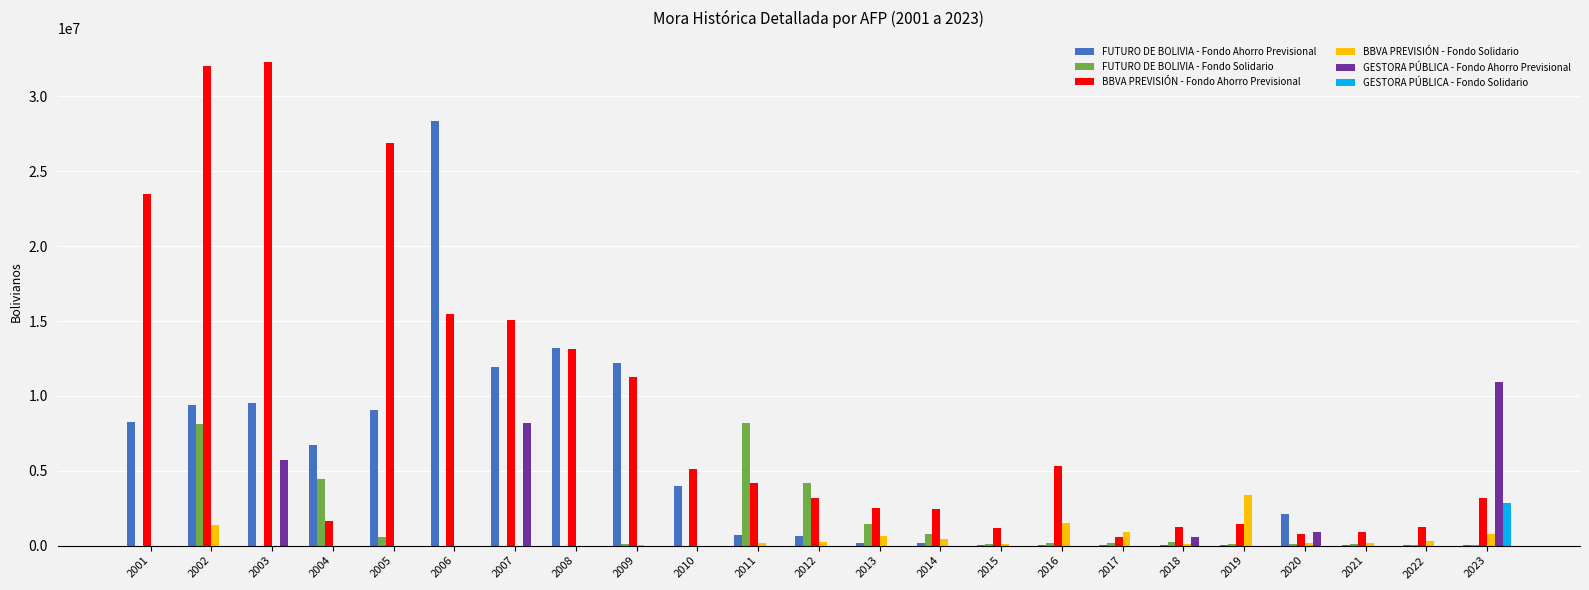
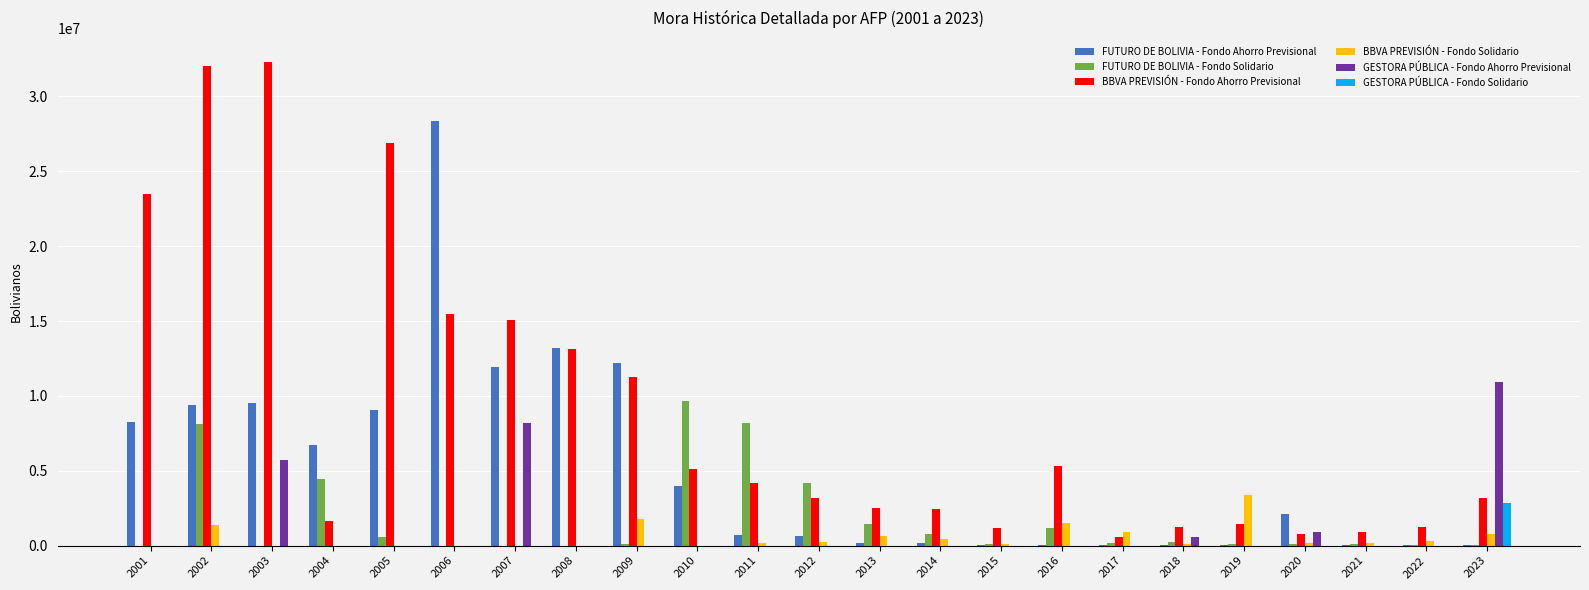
  {
    "FUTURO DE BOLIVIA - Fondo Ahorro Previsional": {
      "2001": 8200000,
      "2002": 9400000,
      "2003": 9500000,
      "2004": 6700000,
      "2005": 9100000,
      "2006": 28400000,
      "2007": 11900000,
      "2008": 13200000,
      "2009": 12200000,
      "2010": 4000000,
      "2011": 700000,
      "2012": 600000,
      "2014": 200000,
      "2020": 2100000
    },
    "FUTURO DE BOLIVIA - Fondo Solidario": {
      "2001": 0,
      "2002": 8100000,
      "2003": 0,
      "2004": 4500000,
      "2005": 500000,
      "2006": 0,
      "2007": 0,
      "2008": 0,
-     "2010": 0,
+     "2010": 9700000,
      "2011": 8200000,
      "2012": 4200000,
      "2013": 1400000,
      "2014": 700000,
-     "2016": 200000,
+     "2016": 1200000,
      "2018": 200000
    },
    "BBVA PREVISIÓN - Fondo Ahorro Previsional": {
      "2001": 23500000,
      "2002": 32000000,
      "2003": 32300000,
      "2004": 1600000,
      "2005": 26900000,
      "2006": 15500000,
      "2007": 15000000,
      "2008": 13200000,
      "2009": 11200000,
      "2010": 5100000,
      "2011": 4200000,
      "2012": 3200000,
      "2013": 2500000,
      "2014": 2400000,
      "2015": 1200000,
      "2016": 5300000,
      "2017": 600000,
      "2018": 1300000,
      "2019": 1400000,
      "2020": 800000,
      "2021": 900000,
      "2022": 1200000,
      "2023": 3200000
    },
    "BBVA PREVISIÓN - Fondo Solidario": {
      "2001": 0,
      "2002": 1400000,
      "2003": 0,
      "2004": 0,
      "2005": 0,
      "2006": 0,
      "2007": 0,
-     "2009": 100000,
+     "2009": 1700000,
      "2011": 200000,
      "2012": 200000,
      "2013": 600000,
      "2014": 400000,
      "2016": 1500000,
      "2017": 900000,
      "2019": 3400000,
      "2021": 200000,
      "2022": 300000,
      "2023": 800000
    },
    "GESTORA PÚBLICA - Fondo Ahorro Previsional": {
      "2001": 0,
      "2002": 0,
      "2003": 5700000,
      "2004": 0,
      "2005": 0,
      "2006": 0,
      "2007": 8200000,
      "2008": 0,
      "2009": 0,
      "2010": 0,
      "2011": 0,
      "2012": 0,
      "2013": 0,
      "2014": 0,
      "2015": 0,
      "2016": 0,
      "2017": 0,
      "2018": 600000,
      "2019": 0,
      "2020": 900000,
      "2021": 0,
      "2022": 0,
      "2023": 11000000
    },
    "GESTORA PÚBLICA - Fondo Solidario": {
      "2001": 0,
      "2002": 0,
      "2003": 0,
      "2004": 0,
      "2005": 0,
      "2006": 0,
      "2007": 0,
      "2008": 0,
      "2009": 0,
      "2010": 0,
      "2011": 0,
      "2012": 0,
      "2013": 0,
      "2014": 0,
      "2015": 0,
      "2016": 0,
      "2017": 0,
      "2018": 0,
      "2019": 0,
      "2020": 0,
      "2021": 0,
      "2022": 0,
      "2023": 2800000
    }
  }
